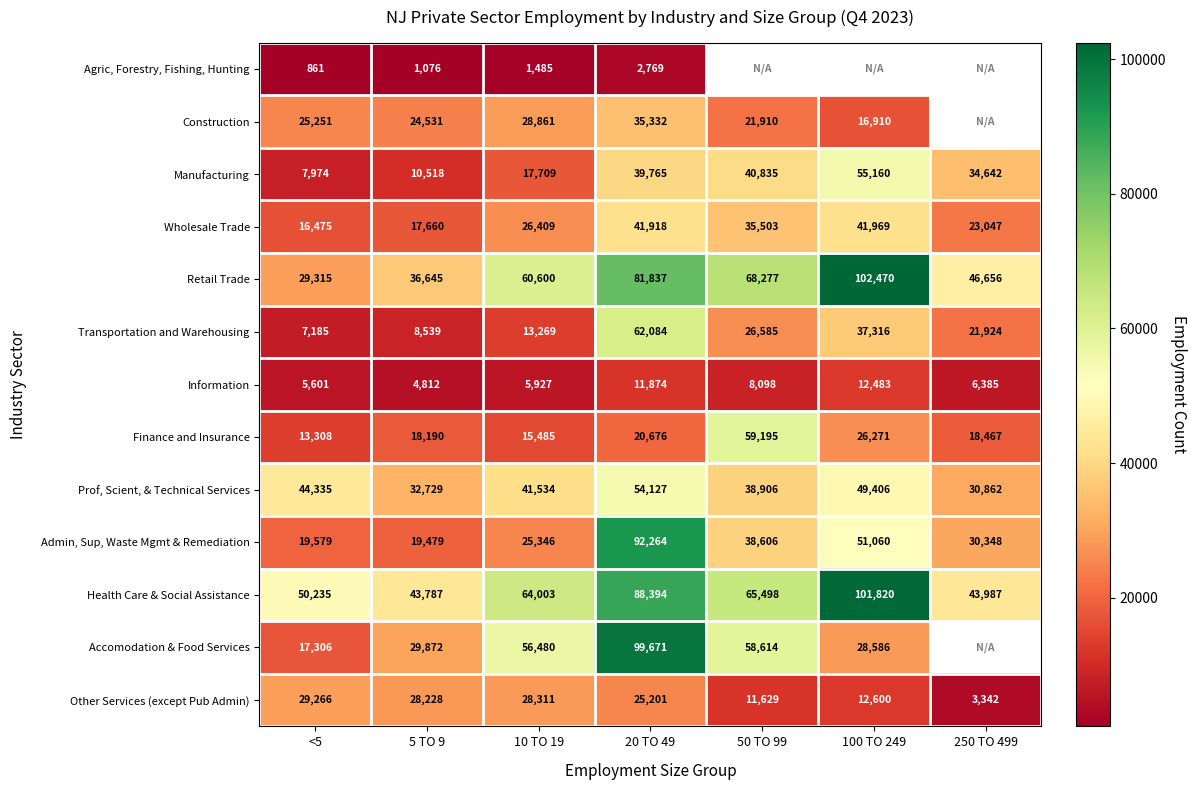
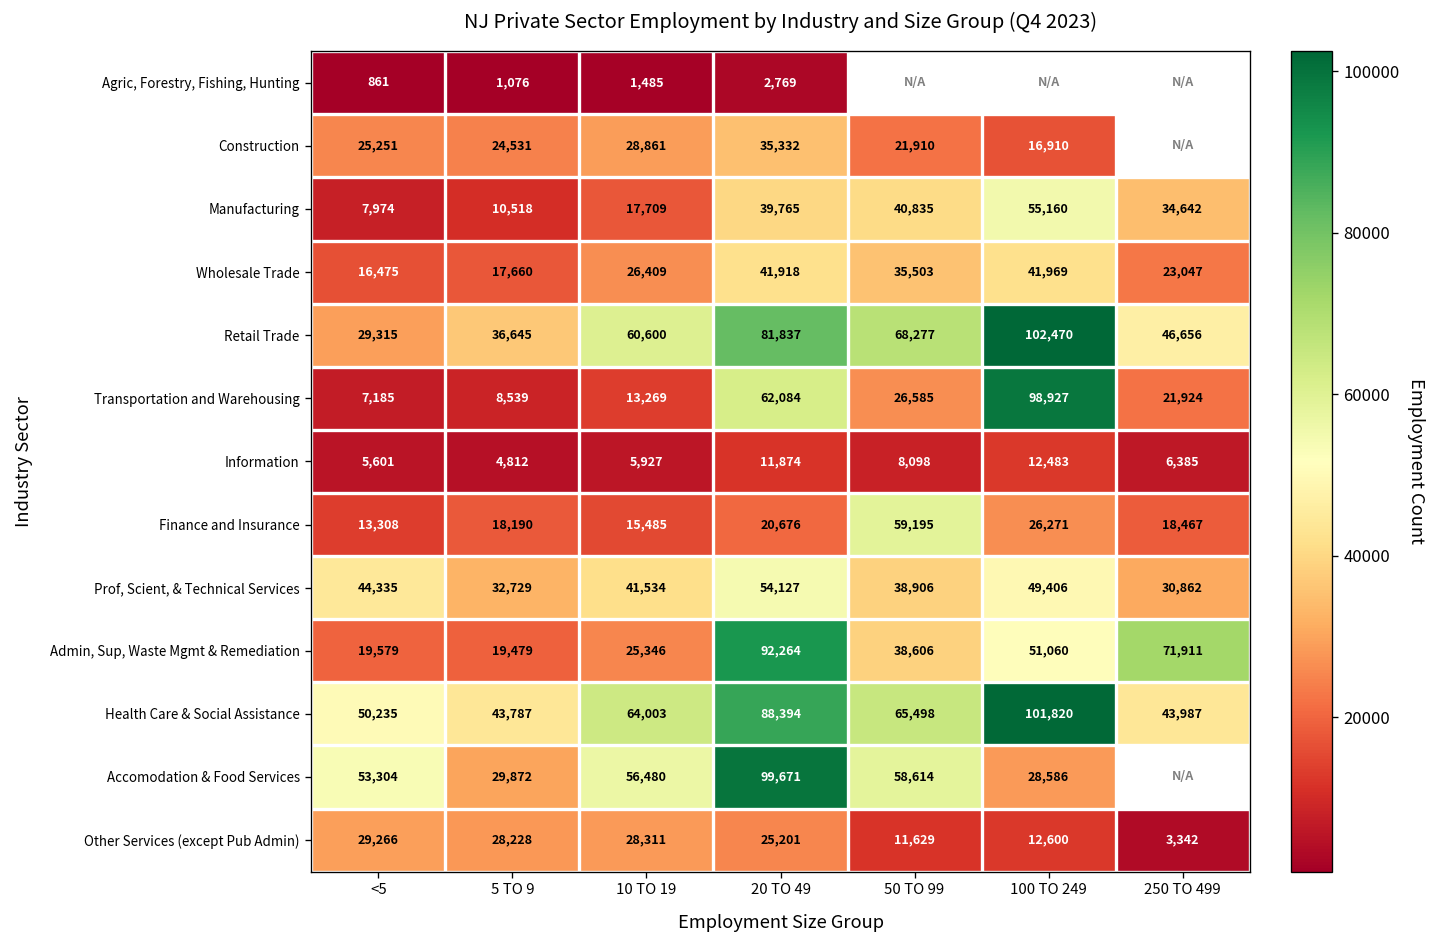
  {
    "Agric, Forestry, Fishing, Hunting": {
      "<5": "861",
      "5 TO 9": "1,076",
      "10 TO 19": "1,485",
      "20 TO 49": "2,769"
    },
    "Construction": {
      "<5": "25,251",
      "5 TO 9": "24,531",
      "10 TO 19": "28,861",
      "20 TO 49": "35,332",
      "50 TO 99": "21,910",
      "100 TO 249": "16,910"
    },
    "Manufacturing": {
      "<5": "7,974",
      "5 TO 9": "10,518",
      "10 TO 19": "17,709",
      "20 TO 49": "39,765",
      "50 TO 99": "40,835",
      "100 TO 249": "55,160",
      "250 TO 499": "34,642"
    },
    "Wholesale Trade": {
      "<5": "16,475",
      "5 TO 9": "17,660",
      "10 TO 19": "26,409",
      "20 TO 49": "41,918",
      "50 TO 99": "35,503",
      "100 TO 249": "41,969",
      "250 TO 499": "23,047"
    },
    "Retail Trade": {
      "<5": "29,315",
      "5 TO 9": "36,645",
      "10 TO 19": "60,600",
      "20 TO 49": "81,837",
      "50 TO 99": "68,277",
      "100 TO 249": "102,470",
      "250 TO 499": "46,656"
    },
    "Transportation and Warehousing": {
      "<5": "7,185",
      "5 TO 9": "8,539",
      "10 TO 19": "13,269",
      "20 TO 49": "62,084",
      "50 TO 99": "26,585",
-     "100 TO 249": "37,316",
+     "100 TO 249": "98,927",
      "250 TO 499": "21,924"
    },
    "Information": {
      "<5": "5,601",
      "5 TO 9": "4,812",
      "10 TO 19": "5,927",
      "20 TO 49": "11,874",
      "50 TO 99": "8,098",
      "100 TO 249": "12,483",
      "250 TO 499": "6,385"
    },
    "Finance and Insurance": {
      "<5": "13,308",
      "5 TO 9": "18,190",
      "10 TO 19": "15,485",
      "20 TO 49": "20,676",
      "50 TO 99": "59,195",
      "100 TO 249": "26,271",
      "250 TO 499": "18,467"
    },
    "Prof, Scient, & Technical Services": {
      "<5": "44,335",
      "5 TO 9": "32,729",
      "10 TO 19": "41,534",
      "20 TO 49": "54,127",
      "50 TO 99": "38,906",
      "100 TO 249": "49,406",
      "250 TO 499": "30,862"
    },
    "Admin, Sup, Waste Mgmt & Remediation": {
      "<5": "19,579",
      "5 TO 9": "19,479",
      "10 TO 19": "25,346",
      "20 TO 49": "92,264",
      "50 TO 99": "38,606",
      "100 TO 249": "51,060",
-     "250 TO 499": "30,348"
+     "250 TO 499": "71,911"
    },
    "Health Care & Social Assistance": {
      "<5": "50,235",
      "5 TO 9": "43,787",
      "10 TO 19": "64,003",
      "20 TO 49": "88,394",
      "50 TO 99": "65,498",
      "100 TO 249": "101,820",
      "250 TO 499": "43,987"
    },
    "Accomodation & Food Services": {
-     "<5": "17,306",
+     "<5": "53,304",
      "5 TO 9": "29,872",
      "10 TO 19": "56,480",
      "20 TO 49": "99,671",
      "50 TO 99": "58,614",
      "100 TO 249": "28,586"
    },
    "Other Services (except Pub Admin)": {
      "<5": "29,266",
      "5 TO 9": "28,228",
      "10 TO 19": "28,311",
      "20 TO 49": "25,201",
      "50 TO 99": "11,629",
      "100 TO 249": "12,600",
      "250 TO 499": "3,342"
    }
  }
